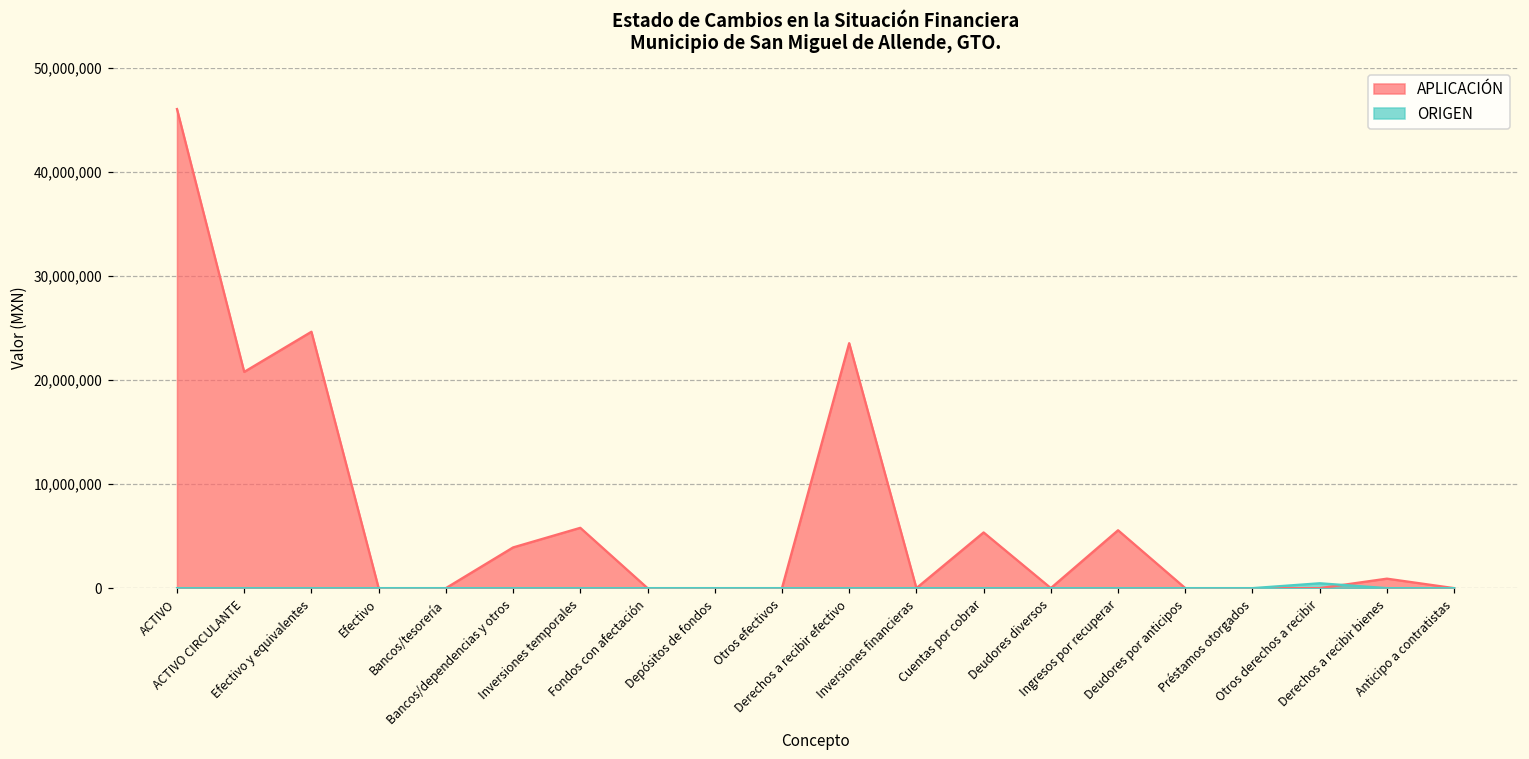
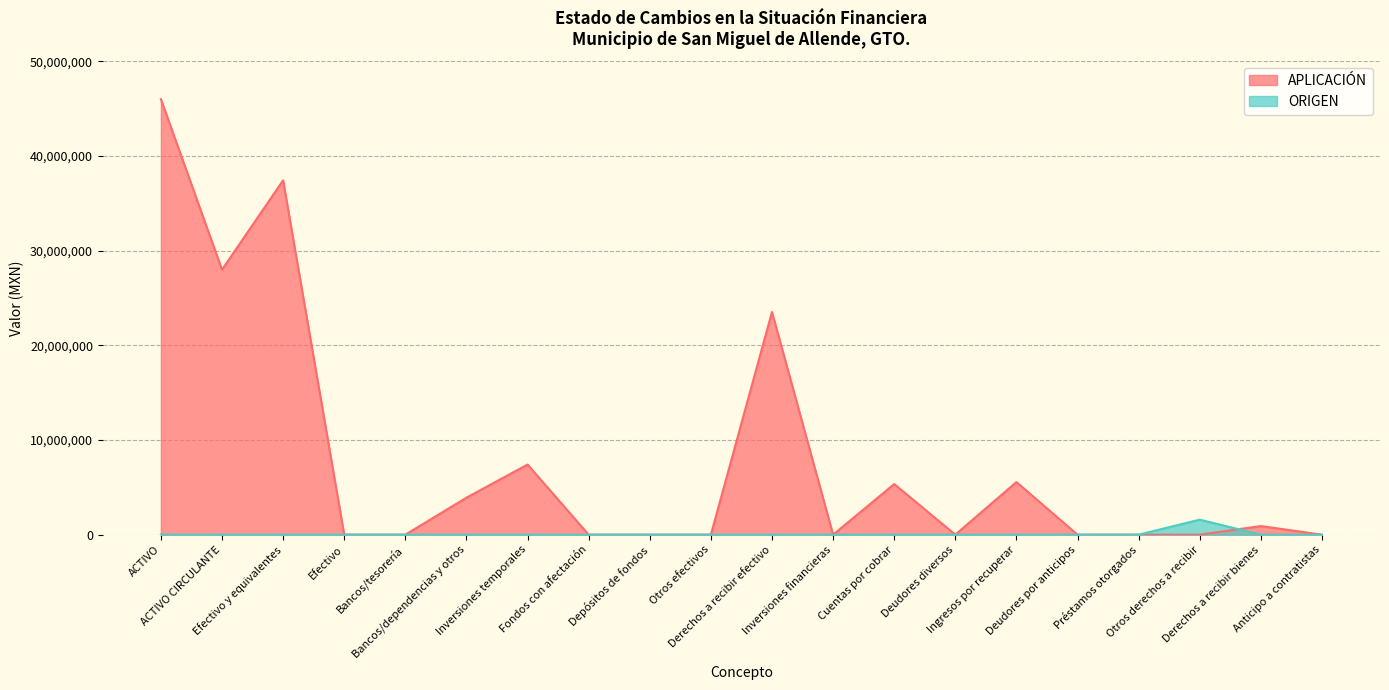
  {
    "APLICACIÓN": {
      "ACTIVO": "46,000,000",
-     "ACTIVO CIRCULANTE": "21,000,000",
-     "Efectivo y equivalentes": "25,000,000",
+     "ACTIVO CIRCULANTE": "28,000,000",
+     "Efectivo y equivalentes": "37,000,000",
      "Bancos/dependencias y otros": "4,000,000",
-     "Inversiones temporales": "6,000,000",
+     "Inversiones temporales": "7,000,000",
      "Derechos a recibir efectivo": "24,000,000",
      "Cuentas por cobrar": "5,000,000",
      "Ingresos por recuperar": "6,000,000",
      "Otros derechos a recibir": "0",
      "Derechos a recibir bienes": "1,000,000"
    },
    "ORIGEN": {
      "ACTIVO": "0",
      "ACTIVO CIRCULANTE": "0",
      "Efectivo y equivalentes": "0",
      "Bancos/dependencias y otros": "0",
      "Inversiones temporales": "0",
      "Derechos a recibir efectivo": "0",
      "Cuentas por cobrar": "0",
      "Ingresos por recuperar": "0",
-     "Otros derechos a recibir": "0",
+     "Otros derechos a recibir": "2,000,000",
      "Derechos a recibir bienes": "0"
    }
  }
